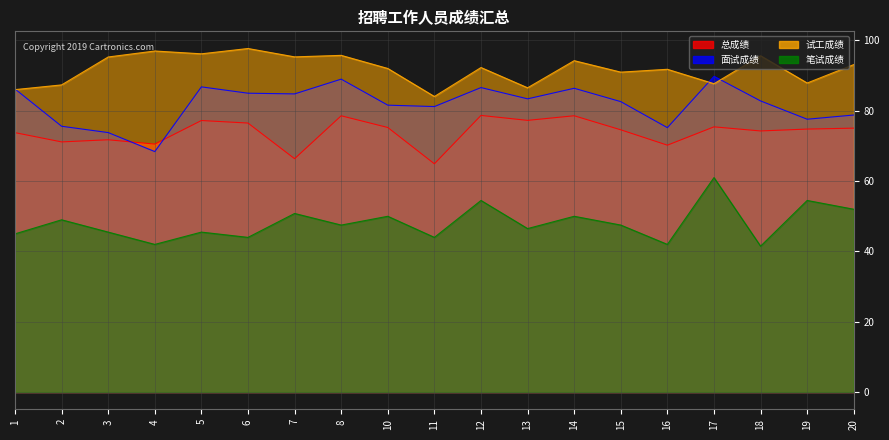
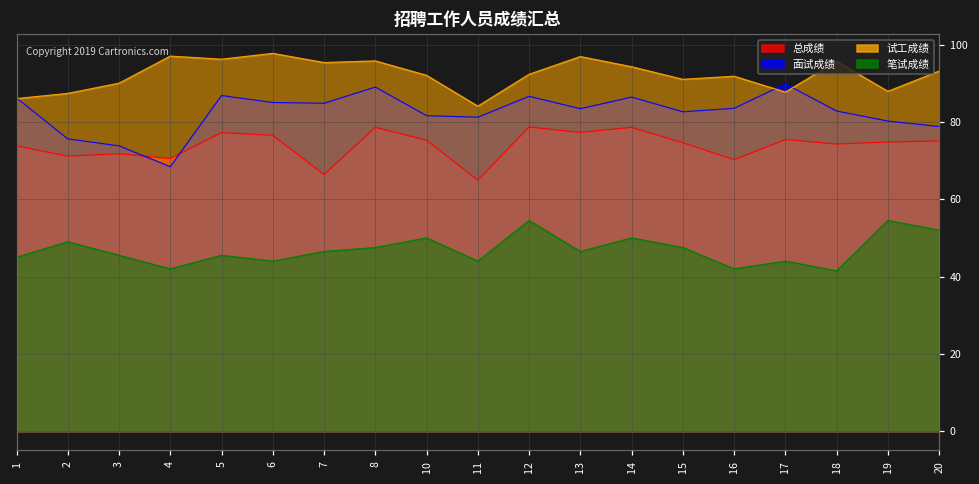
  {
    "总成绩": {
      "1": 74,
      "2": 71,
      "3": 72,
      "4": 71,
      "5": 77,
      "6": 77,
      "7": 66,
      "8": 79,
      "10": 75,
      "11": 65,
      "12": 79,
      "13": 77,
      "14": 79,
      "15": 75,
      "16": 70,
      "17": 75,
      "18": 74,
      "19": 75,
      "20": 75
    },
    "面试成绩": {
      "2": 76,
      "3": 74,
      "4": 68,
      "5": 87,
      "6": 85,
      "7": 85,
      "8": 89,
      "10": 82,
      "11": 81,
      "12": 87,
      "13": 83,
      "14": 86,
      "15": 83,
-     "16": 75,
+     "16": 84,
      "17": 90,
      "18": 83,
-     "19": 78,
+     "19": 80,
      "20": 79
    },
    "试工成绩": {
      "2": 87,
-     "3": 95,
+     "3": 90,
      "5": 96,
      "6": 98,
      "7": 95,
      "8": 96,
      "10": 92,
      "11": 84,
      "12": 92,
-     "13": 87,
+     "13": 97,
      "14": 94,
      "15": 91,
      "16": 92,
      "17": 88,
      "19": 88,
      "20": 93
    },
    "笔试成绩": {
      "1": 45,
      "2": 49,
      "3": 46,
      "4": 42,
      "5": 46,
      "6": 44,
-     "7": 51,
+     "7": 47,
      "8": 48,
      "10": 50,
      "11": 44,
      "12": 55,
      "13": 47,
      "14": 50,
      "15": 48,
      "16": 42,
-     "17": 61,
+     "17": 44,
      "18": 42,
      "19": 55,
      "20": 52
    }
  }
